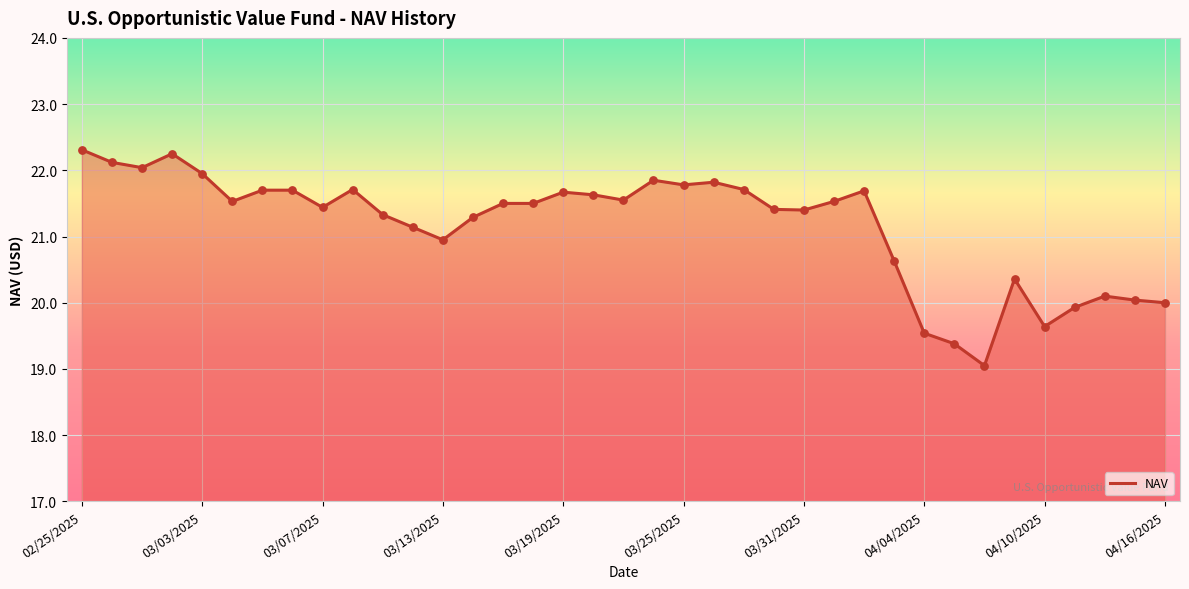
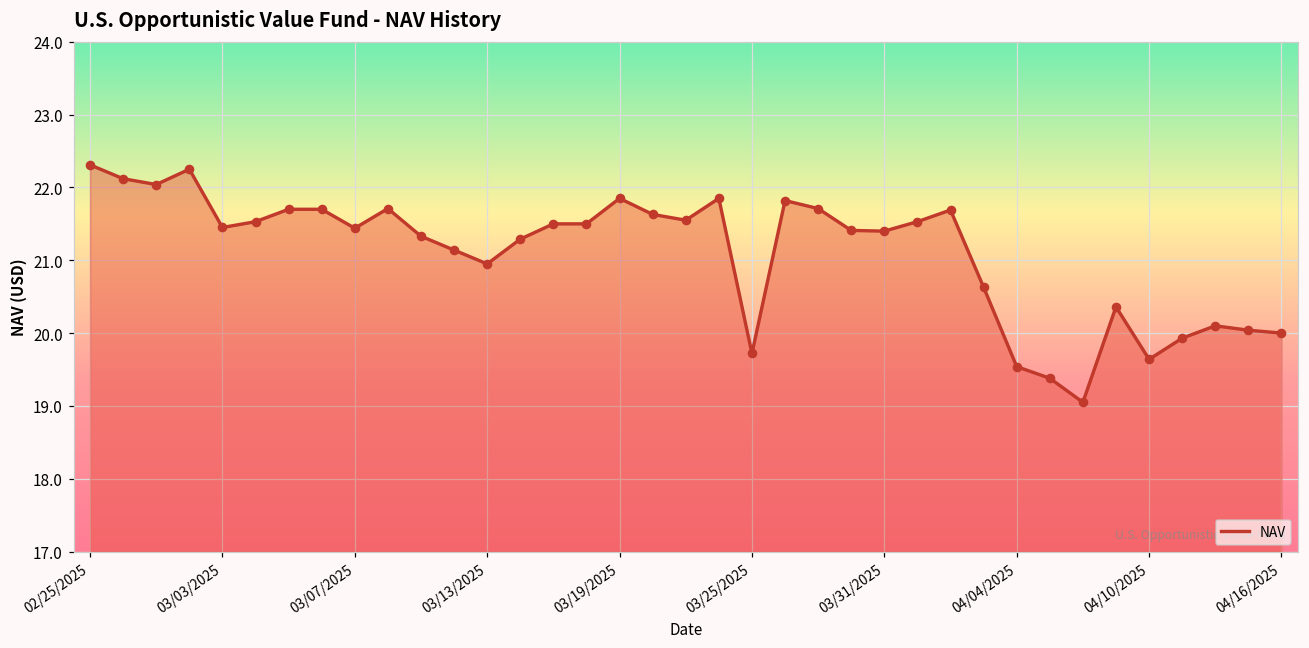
  {
    "02/25/2025": 22.3,
-   "03/03/2025": 22.0,
+   "03/03/2025": 21.5,
    "03/07/2025": 21.4,
    "03/13/2025": 21.0,
-   "03/19/2025": 21.7,
-   "03/25/2025": 21.8,
+   "03/19/2025": 21.9,
+   "03/25/2025": 19.7,
    "03/31/2025": 21.4,
    "04/04/2025": 19.5,
    "04/10/2025": 19.6,
    "04/16/2025": 20.0
  }
